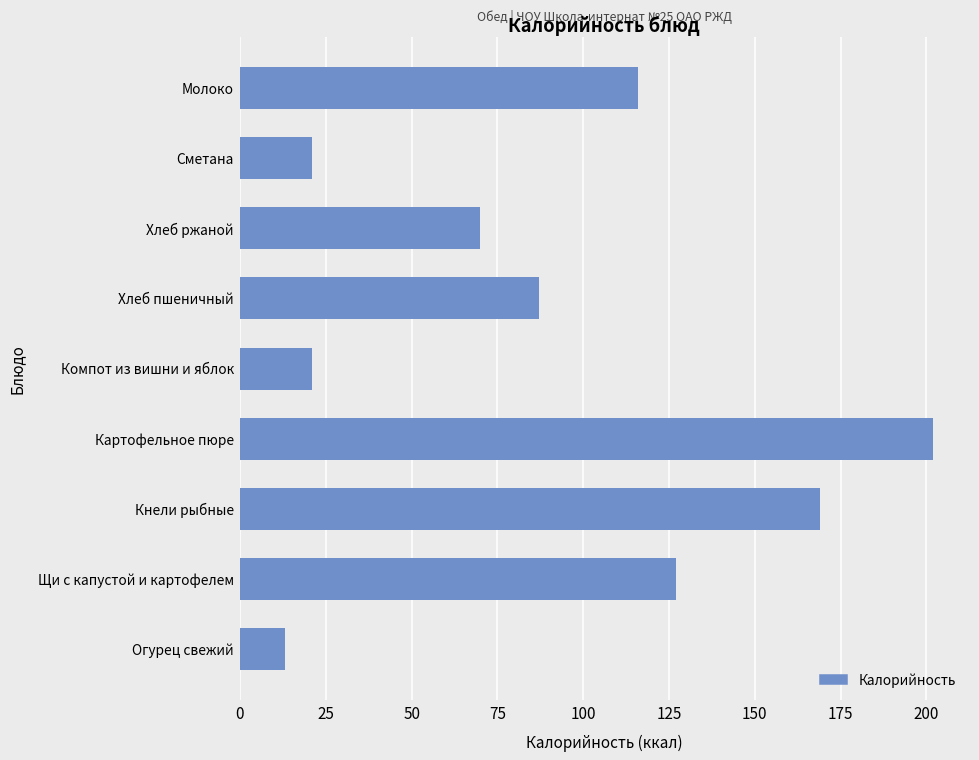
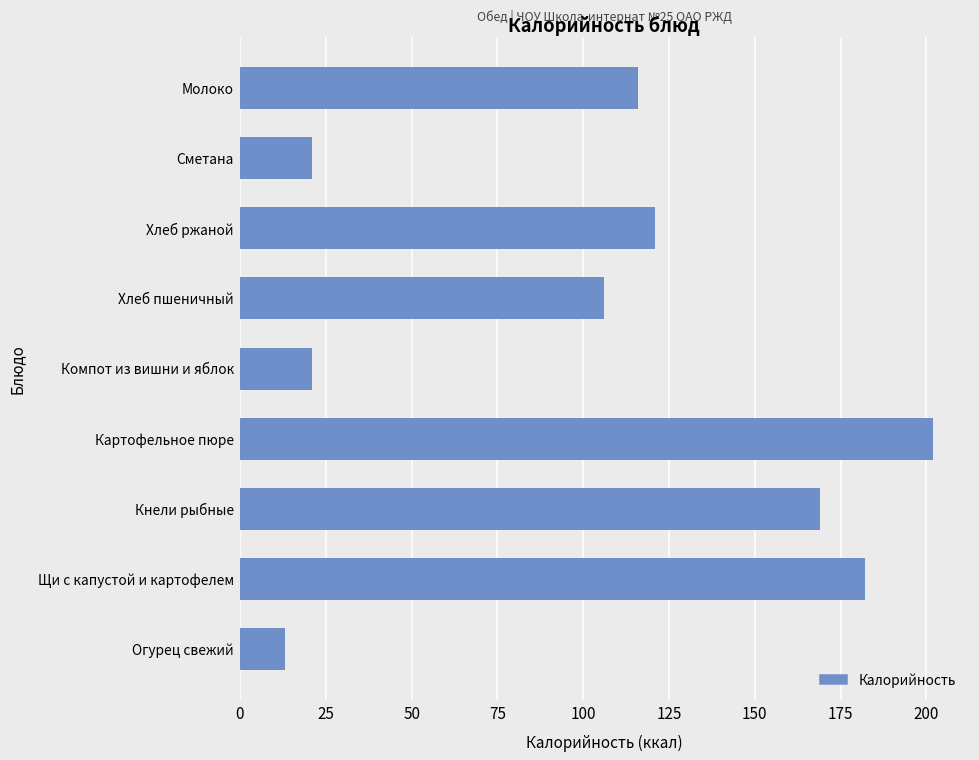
  {
    "Молоко": 116,
    "Сметана": 21,
-   "Хлеб ржаной": 70,
-   "Хлеб пшеничный": 87,
+   "Хлеб ржаной": 121,
+   "Хлеб пшеничный": 106,
    "Компот из вишни и яблок": 21,
    "Картофельное пюре": 202,
    "Кнели рыбные": 169,
-   "Щи с капустой и картофелем": 127,
+   "Щи с капустой и картофелем": 182,
    "Огурец свежий": 13
  }
